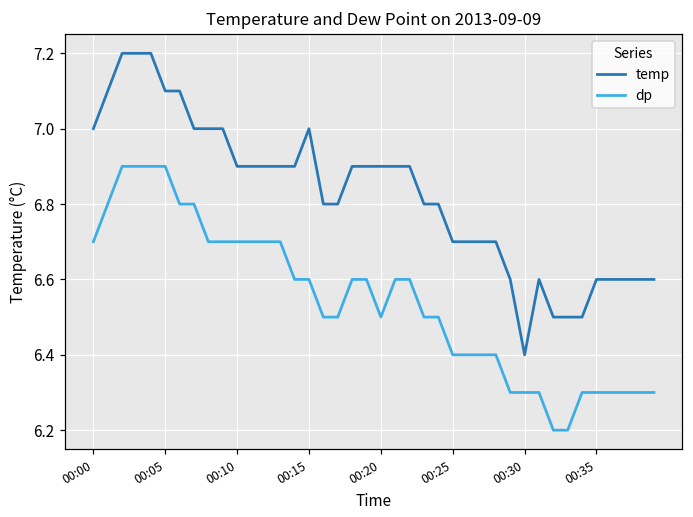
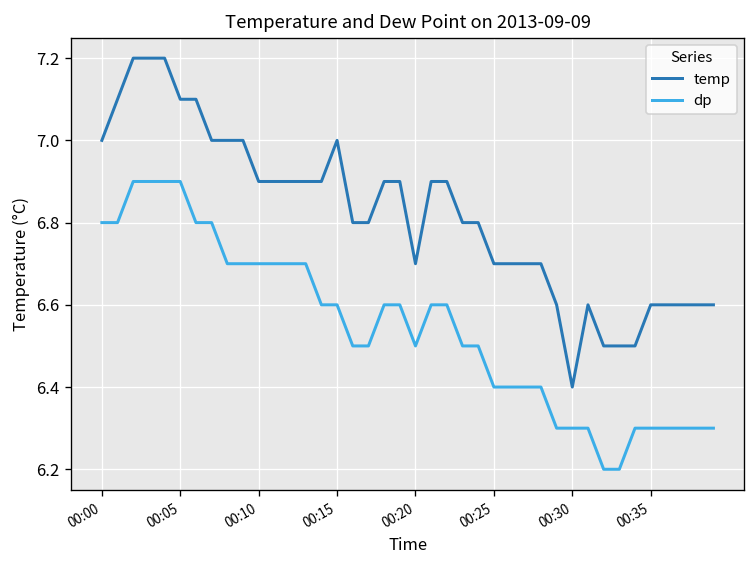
  {
    "temp": {
      "00:00": 7.0,
      "00:05": 7.1,
      "00:10": 6.9,
      "00:15": 7.0,
-     "00:20": 6.9,
+     "00:20": 6.7,
      "00:25": 6.7,
      "00:30": 6.4,
      "00:35": 6.6
    },
    "dp": {
-     "00:00": 6.7,
+     "00:00": 6.8,
      "00:05": 6.9,
      "00:10": 6.7,
      "00:15": 6.6,
      "00:20": 6.5,
      "00:25": 6.4,
      "00:30": 6.3,
      "00:35": 6.3
    }
  }
